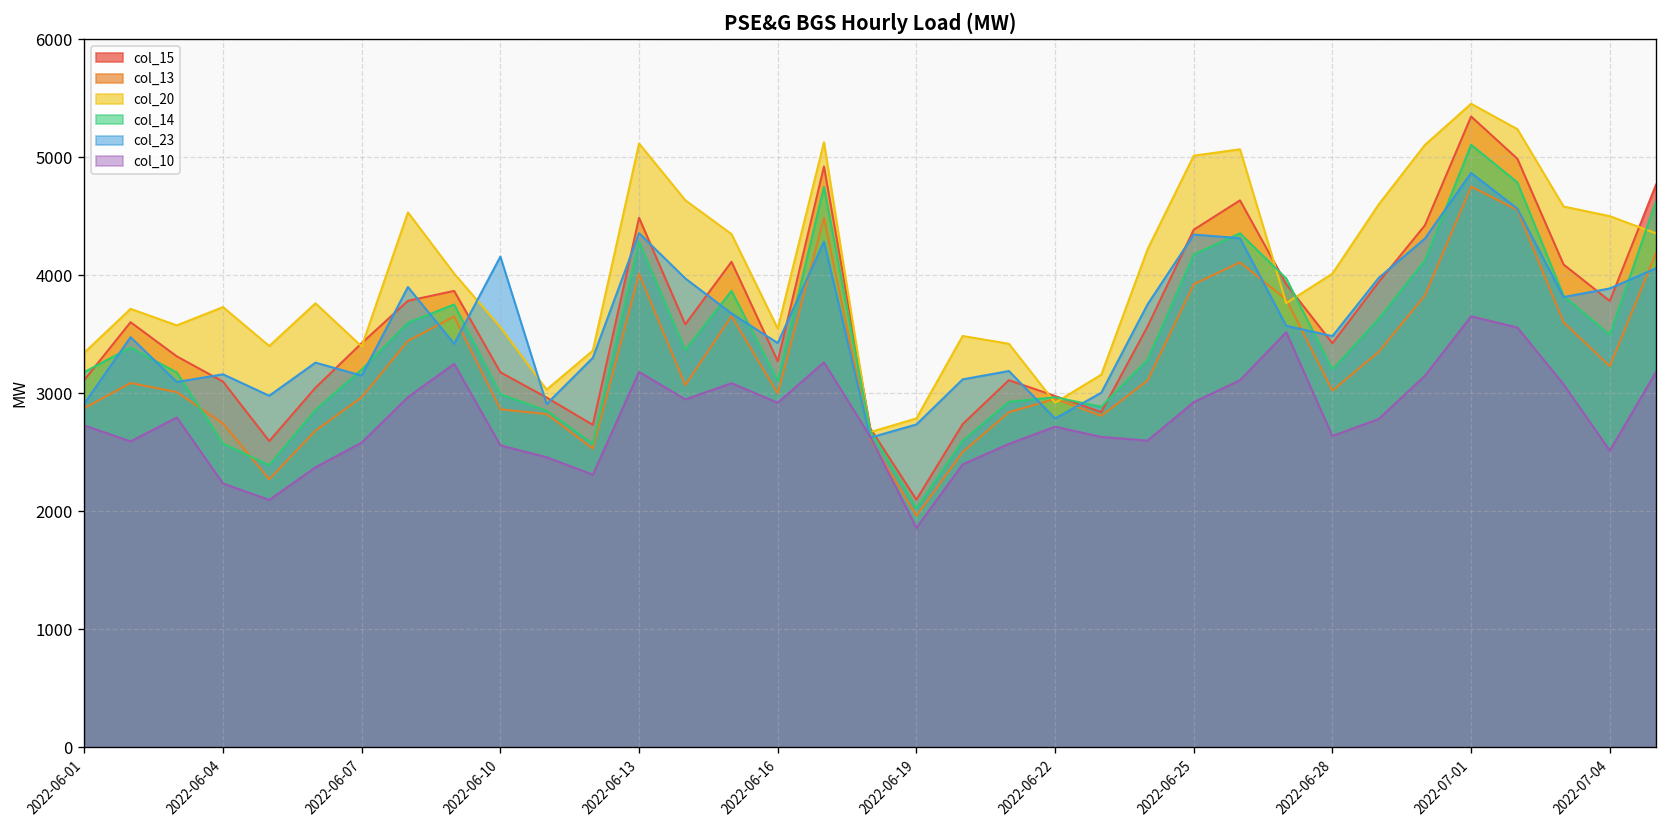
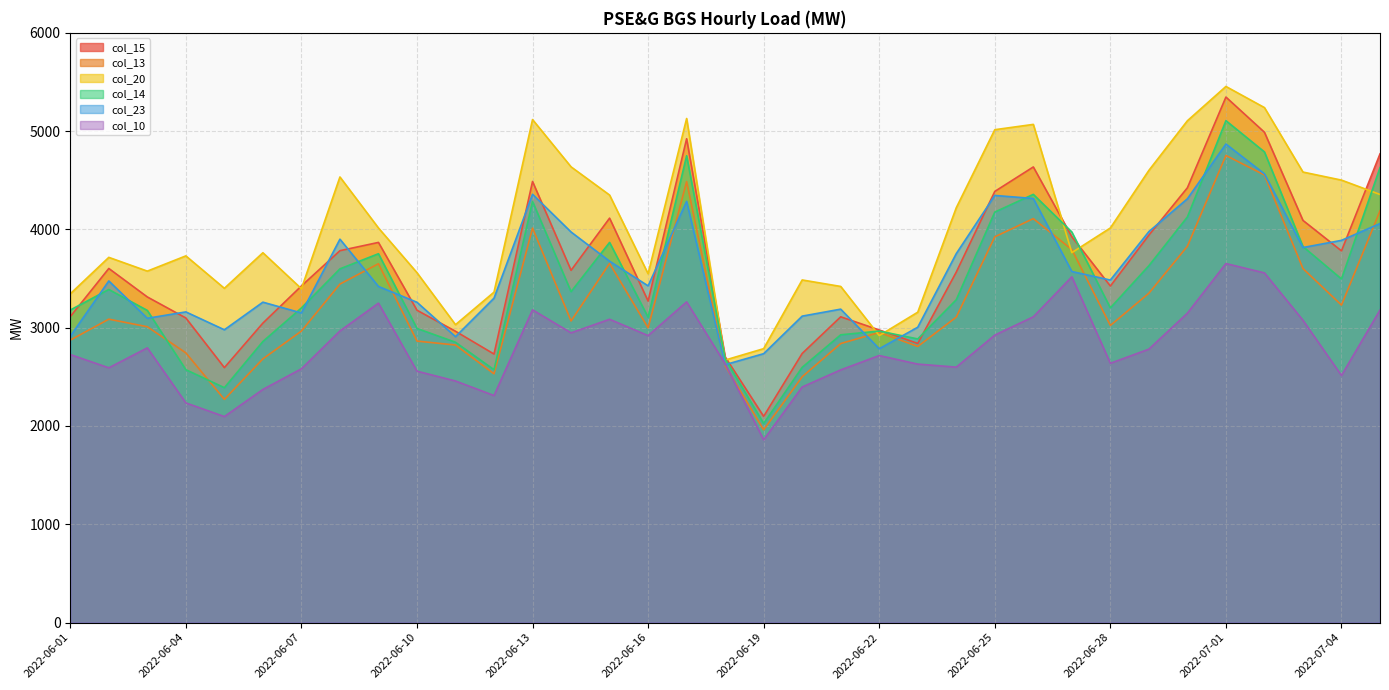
  {
    "col_20": {
      "2022-06-01": 3300,
      "2022-06-04": 3700,
      "2022-06-07": 3400,
      "2022-06-10": 3600,
      "2022-06-13": 5100,
      "2022-06-16": 3500,
      "2022-06-19": 2800,
      "2022-06-22": 2900,
      "2022-06-25": 5000,
      "2022-06-28": 4000,
      "2022-07-01": 5500,
      "2022-07-04": 4500
    },
    "col_14": {
      "2022-06-01": 3200,
      "2022-06-04": 2600,
      "2022-06-07": 3200,
      "2022-06-10": 3000,
      "2022-06-13": 4300,
      "2022-06-16": 3100,
      "2022-06-19": 2000,
      "2022-06-25": 4200,
      "2022-06-28": 3200,
      "2022-07-01": 5100,
      "2022-07-04": 3500
    },
    "col_23": {
      "2022-06-01": 2900,
      "2022-06-04": 3200,
      "2022-06-07": 3200,
-     "2022-06-10": 4200,
+     "2022-06-10": 3300,
      "2022-06-13": 4400,
      "2022-06-16": 3400,
      "2022-06-19": 2700,
      "2022-06-22": 2800,
      "2022-06-25": 4300,
      "2022-06-28": 3500,
      "2022-07-01": 4900,
      "2022-07-04": 3900
    },
    "col_10": {
      "2022-06-01": 2700,
      "2022-06-04": 2200,
      "2022-06-07": 2600,
      "2022-06-10": 2600,
      "2022-06-13": 3200,
      "2022-06-16": 2900,
      "2022-06-19": 1900,
      "2022-06-22": 2700,
      "2022-06-25": 2900,
      "2022-06-28": 2600,
      "2022-07-01": 3700,
      "2022-07-04": 2500
    }
  }
